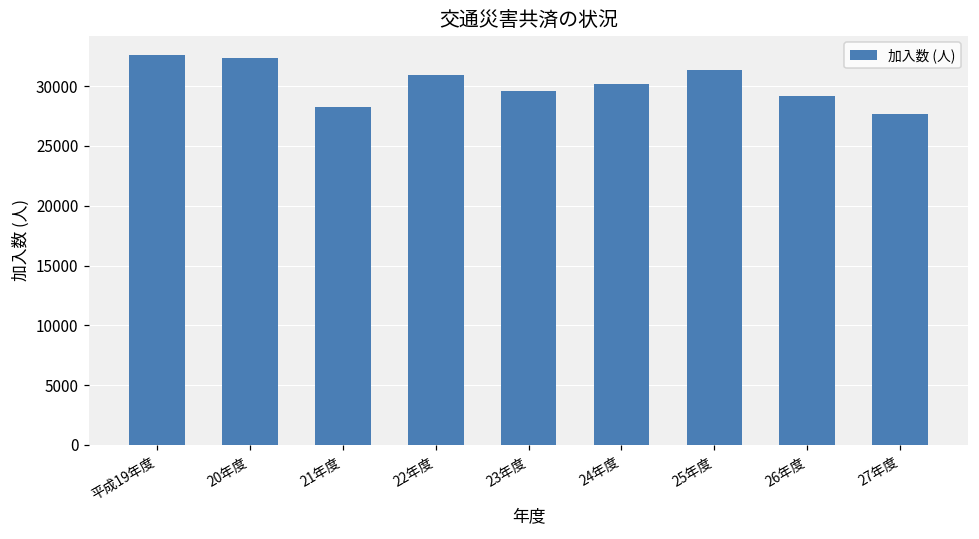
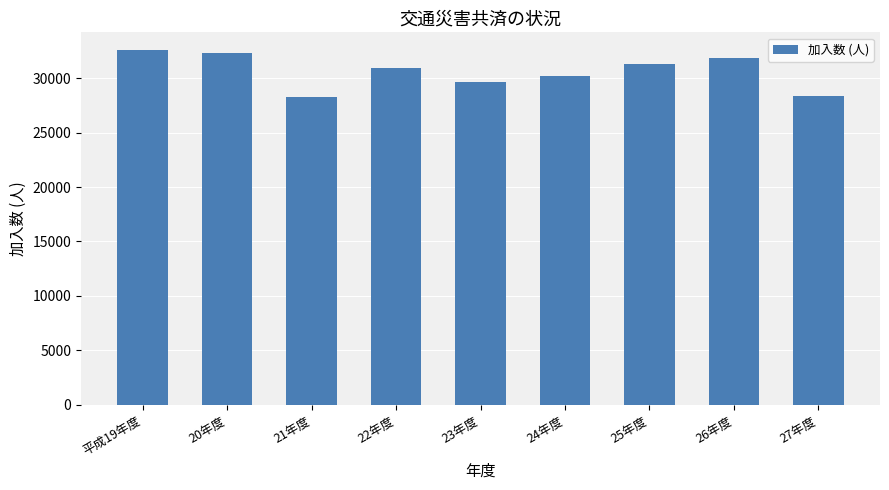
  {
    "平成19年度": 32600,
    "20年度": 32300,
    "21年度": 28300,
    "22年度": 30900,
    "23年度": 29600,
    "24年度": 30200,
    "25年度": 31300,
-   "26年度": 29200,
-   "27年度": 27600
+   "26年度": 31900,
+   "27年度": 28400
  }
